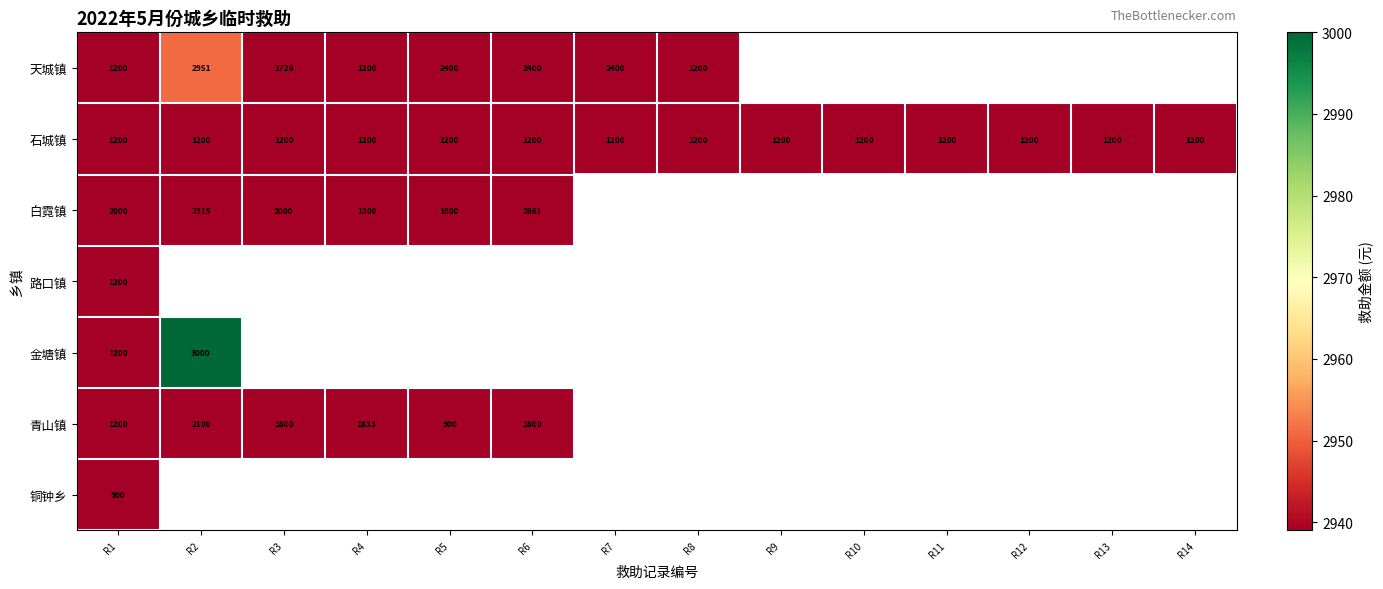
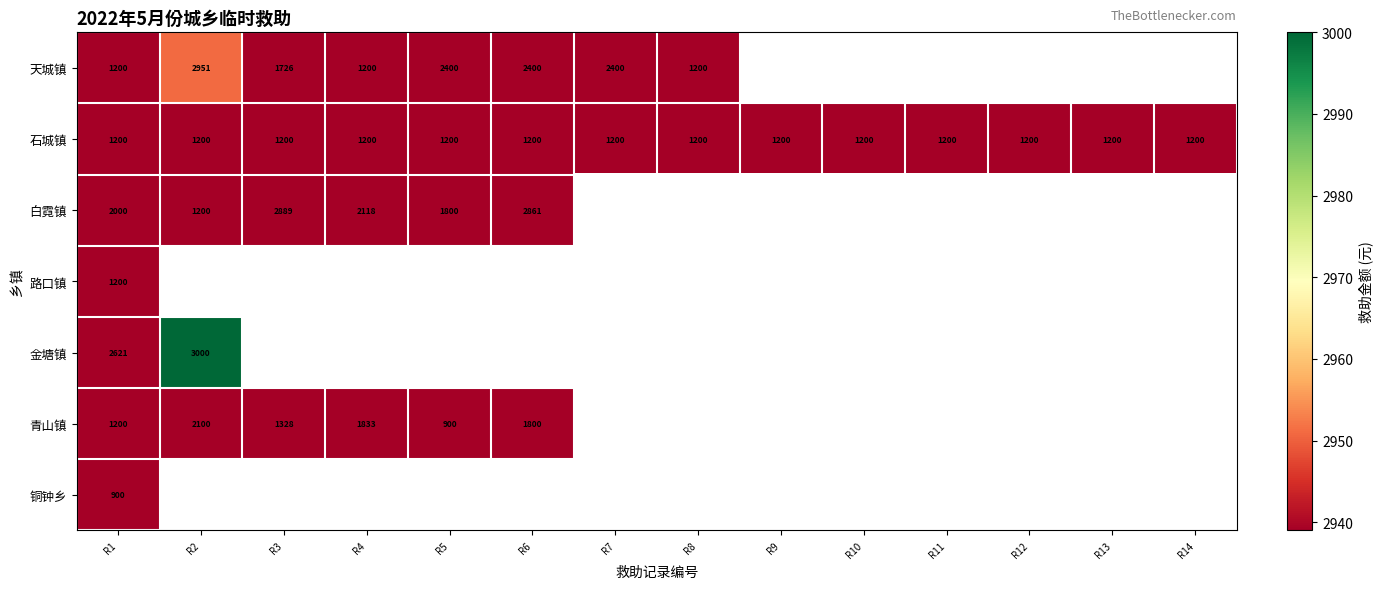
  {
    "天城镇": {
      "R1": 1200,
      "R2": 2951,
      "R3": 1726,
      "R4": 1200,
      "R5": 2400,
      "R6": 2400,
      "R7": 2400,
      "R8": 1200
    },
    "石城镇": {
      "R1": 1200,
      "R2": 1200,
      "R3": 1200,
      "R4": 1200,
      "R5": 1200,
      "R6": 1200,
      "R7": 1200,
      "R8": 1200,
      "R9": 1200,
      "R10": 1200,
      "R11": 1200,
      "R12": 1200,
      "R13": 1200,
      "R14": 1200
    },
    "白霓镇": {
      "R1": 2000,
-     "R2": 2315,
-     "R3": 2000,
-     "R4": 1200,
+     "R2": 1200,
+     "R3": 2889,
+     "R4": 2118,
      "R5": 1800,
      "R6": 2861
    },
    "路口镇": {
      "R1": 1200
    },
    "金塘镇": {
-     "R1": 1200,
+     "R1": 2621,
      "R2": 3000
    },
    "青山镇": {
      "R1": 1200,
      "R2": 2100,
-     "R3": 1800,
+     "R3": 1328,
      "R4": 1833,
      "R5": 900,
      "R6": 1800
    },
    "铜钟乡": {
      "R1": 900
    }
  }
